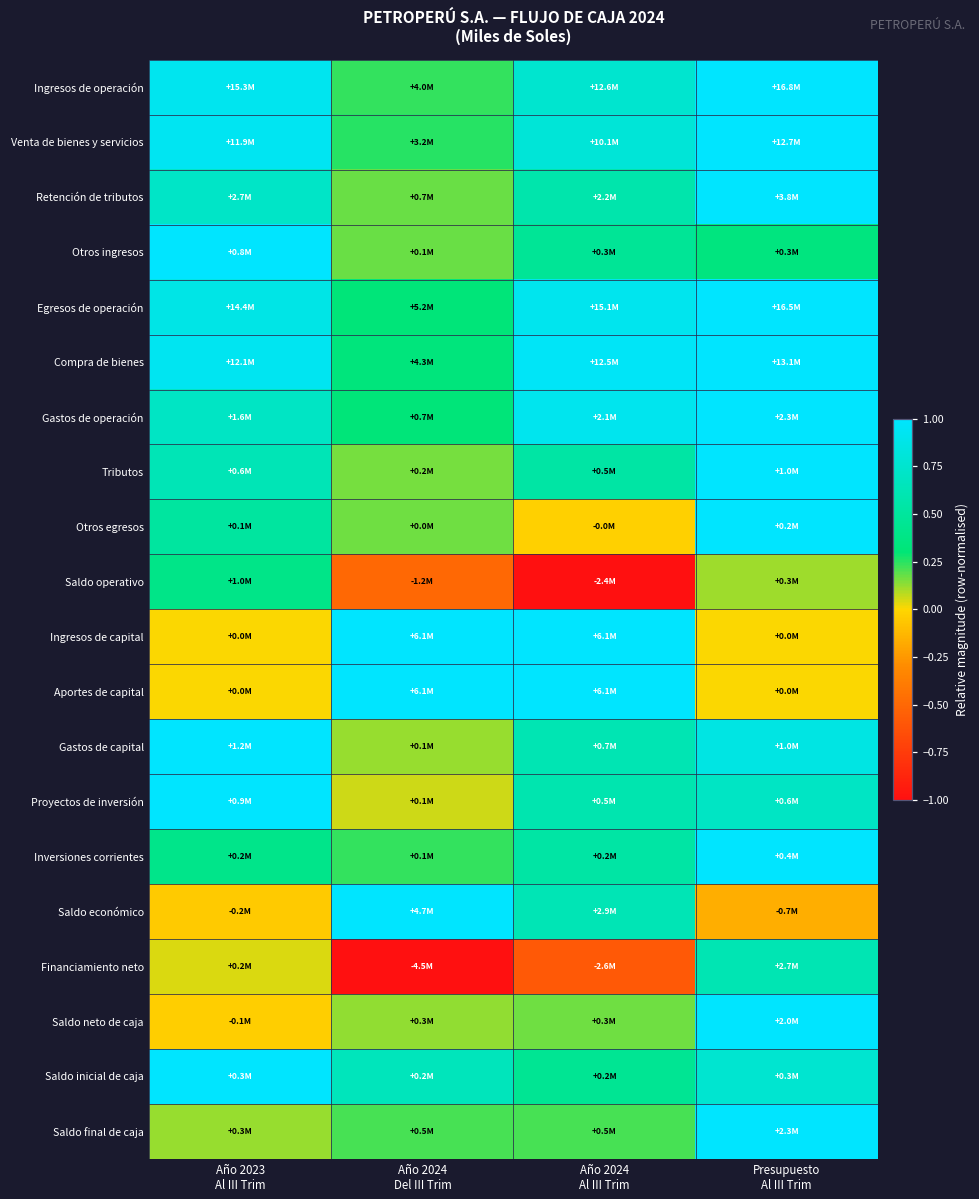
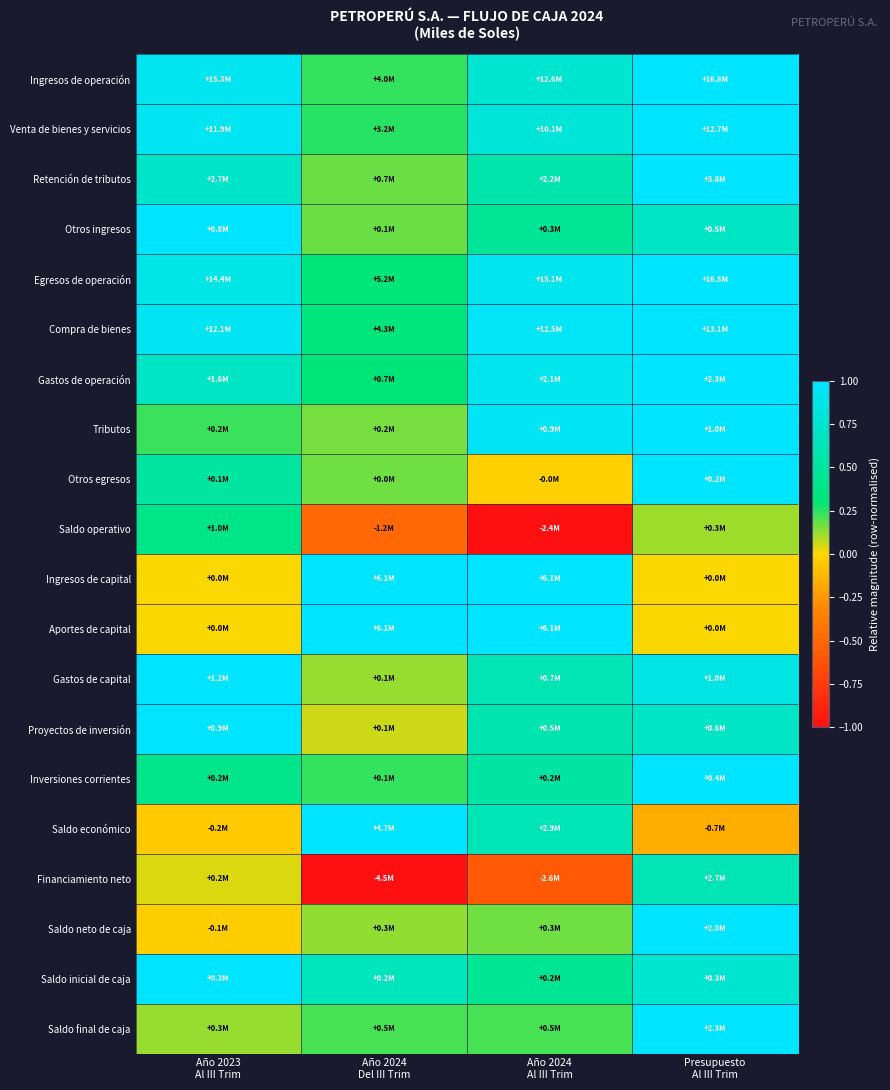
  {
    "Ingresos de operación": {
      "Año 2023 Al III Trim": "+15.3M",
      "Año 2024 Del III Trim": "+4.0M",
      "Año 2024 Al III Trim": "+12.6M",
      "Presupuesto Al III Trim": "+16.8M"
    },
    "Venta de bienes y servicios": {
      "Año 2023 Al III Trim": "+11.9M",
      "Año 2024 Del III Trim": "+3.2M",
      "Año 2024 Al III Trim": "+10.1M",
      "Presupuesto Al III Trim": "+12.7M"
    },
    "Retención de tributos": {
      "Año 2023 Al III Trim": "+2.7M",
      "Año 2024 Del III Trim": "+0.7M",
      "Año 2024 Al III Trim": "+2.2M",
      "Presupuesto Al III Trim": "+3.8M"
    },
    "Otros ingresos": {
      "Año 2023 Al III Trim": "+0.8M",
      "Año 2024 Del III Trim": "+0.1M",
      "Año 2024 Al III Trim": "+0.3M",
-     "Presupuesto Al III Trim": "+0.3M"
+     "Presupuesto Al III Trim": "+0.5M"
    },
    "Egresos de operación": {
      "Año 2023 Al III Trim": "+14.4M",
      "Año 2024 Del III Trim": "+5.2M",
      "Año 2024 Al III Trim": "+15.1M",
      "Presupuesto Al III Trim": "+16.5M"
    },
    "Compra de bienes": {
      "Año 2023 Al III Trim": "+12.1M",
      "Año 2024 Del III Trim": "+4.3M",
      "Año 2024 Al III Trim": "+12.5M",
      "Presupuesto Al III Trim": "+13.1M"
    },
    "Gastos de operación": {
      "Año 2023 Al III Trim": "+1.6M",
      "Año 2024 Del III Trim": "+0.7M",
      "Año 2024 Al III Trim": "+2.1M",
      "Presupuesto Al III Trim": "+2.3M"
    },
    "Tributos": {
-     "Año 2023 Al III Trim": "+0.6M",
+     "Año 2023 Al III Trim": "+0.2M",
      "Año 2024 Del III Trim": "+0.2M",
-     "Año 2024 Al III Trim": "+0.5M",
+     "Año 2024 Al III Trim": "+0.9M",
      "Presupuesto Al III Trim": "+1.0M"
    },
    "Otros egresos": {
      "Año 2023 Al III Trim": "+0.1M",
      "Año 2024 Del III Trim": "+0.0M",
      "Año 2024 Al III Trim": "-0.0M",
      "Presupuesto Al III Trim": "+0.2M"
    },
    "Saldo operativo": {
      "Año 2023 Al III Trim": "+1.0M",
      "Año 2024 Del III Trim": "-1.2M",
      "Año 2024 Al III Trim": "-2.4M",
      "Presupuesto Al III Trim": "+0.3M"
    },
    "Ingresos de capital": {
      "Año 2023 Al III Trim": "+0.0M",
      "Año 2024 Del III Trim": "+6.1M",
      "Año 2024 Al III Trim": "+6.1M",
      "Presupuesto Al III Trim": "+0.0M"
    },
    "Aportes de capital": {
      "Año 2023 Al III Trim": "+0.0M",
      "Año 2024 Del III Trim": "+6.1M",
      "Año 2024 Al III Trim": "+6.1M",
      "Presupuesto Al III Trim": "+0.0M"
    },
    "Gastos de capital": {
      "Año 2023 Al III Trim": "+1.2M",
      "Año 2024 Del III Trim": "+0.1M",
      "Año 2024 Al III Trim": "+0.7M",
      "Presupuesto Al III Trim": "+1.0M"
    },
    "Proyectos de inversión": {
      "Año 2023 Al III Trim": "+0.9M",
      "Año 2024 Del III Trim": "+0.1M",
      "Año 2024 Al III Trim": "+0.5M",
      "Presupuesto Al III Trim": "+0.6M"
    },
    "Inversiones corrientes": {
      "Año 2023 Al III Trim": "+0.2M",
      "Año 2024 Del III Trim": "+0.1M",
      "Año 2024 Al III Trim": "+0.2M",
      "Presupuesto Al III Trim": "+0.4M"
    },
    "Saldo económico": {
      "Año 2023 Al III Trim": "-0.2M",
      "Año 2024 Del III Trim": "+4.7M",
      "Año 2024 Al III Trim": "+2.9M",
      "Presupuesto Al III Trim": "-0.7M"
    },
    "Financiamiento neto": {
      "Año 2023 Al III Trim": "+0.2M",
      "Año 2024 Del III Trim": "-4.5M",
      "Año 2024 Al III Trim": "-2.6M",
      "Presupuesto Al III Trim": "+2.7M"
    },
    "Saldo neto de caja": {
      "Año 2023 Al III Trim": "-0.1M",
      "Año 2024 Del III Trim": "+0.3M",
      "Año 2024 Al III Trim": "+0.3M",
      "Presupuesto Al III Trim": "+2.0M"
    },
    "Saldo inicial de caja": {
      "Año 2023 Al III Trim": "+0.3M",
      "Año 2024 Del III Trim": "+0.2M",
      "Año 2024 Al III Trim": "+0.2M",
      "Presupuesto Al III Trim": "+0.3M"
    },
    "Saldo final de caja": {
      "Año 2023 Al III Trim": "+0.3M",
      "Año 2024 Del III Trim": "+0.5M",
      "Año 2024 Al III Trim": "+0.5M",
      "Presupuesto Al III Trim": "+2.3M"
    }
  }
